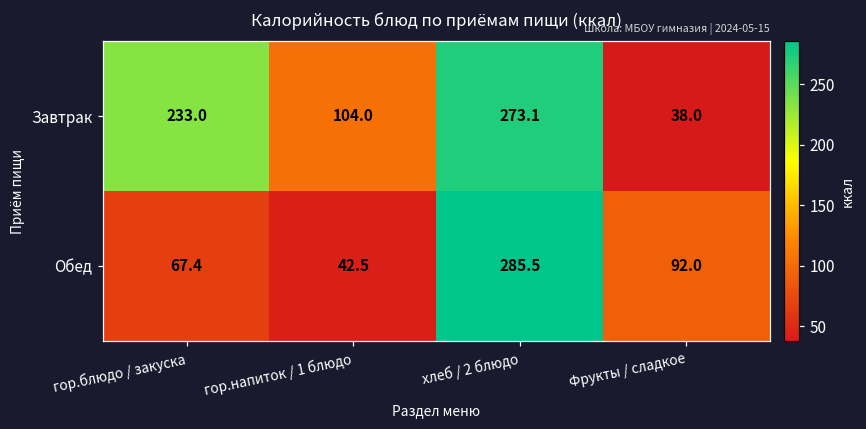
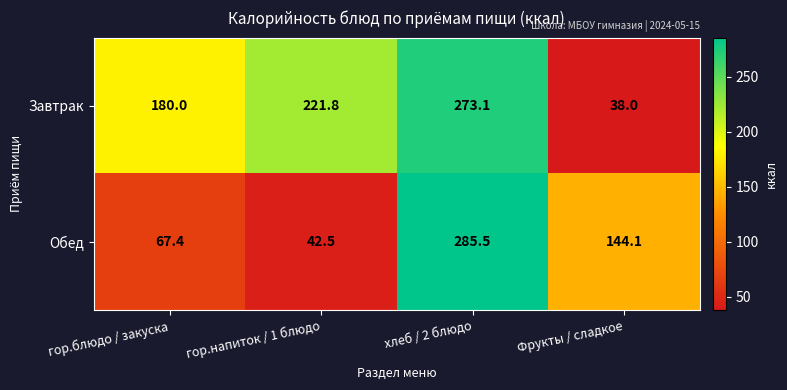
  {
    "Завтрак": {
-     "гор.блюдо / закуска": 233.0,
-     "гор.напиток / 1 блюдо": 104.0,
+     "гор.блюдо / закуска": 180.0,
+     "гор.напиток / 1 блюдо": 221.8,
      "хлеб / 2 блюдо": 273.1,
      "Фрукты / сладкое": 38.0
    },
    "Обед": {
      "гор.блюдо / закуска": 67.4,
      "гор.напиток / 1 блюдо": 42.5,
      "хлеб / 2 блюдо": 285.5,
-     "Фрукты / сладкое": 92.0
+     "Фрукты / сладкое": 144.1
    }
  }
